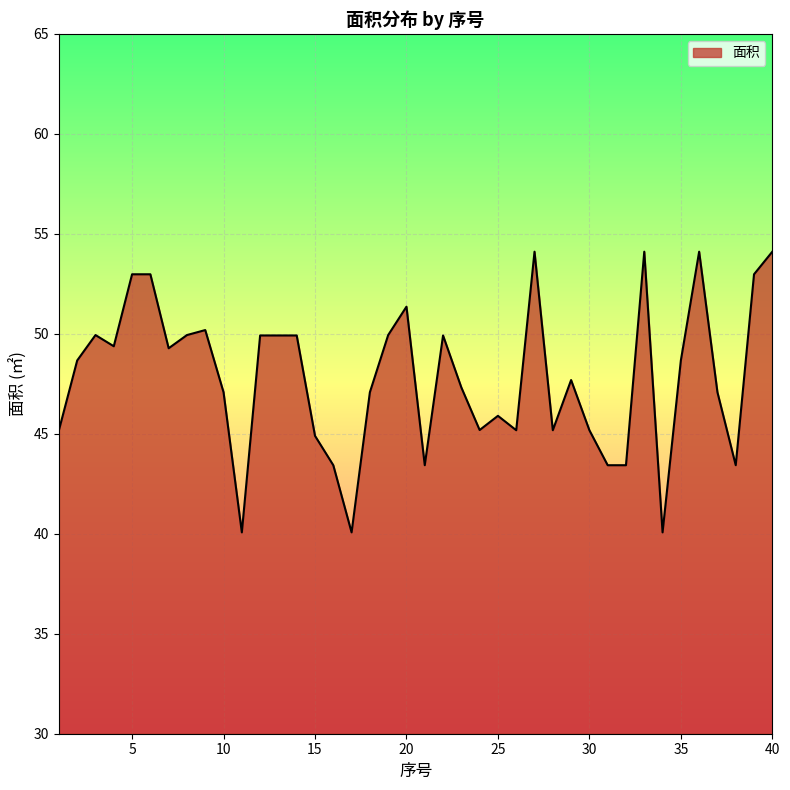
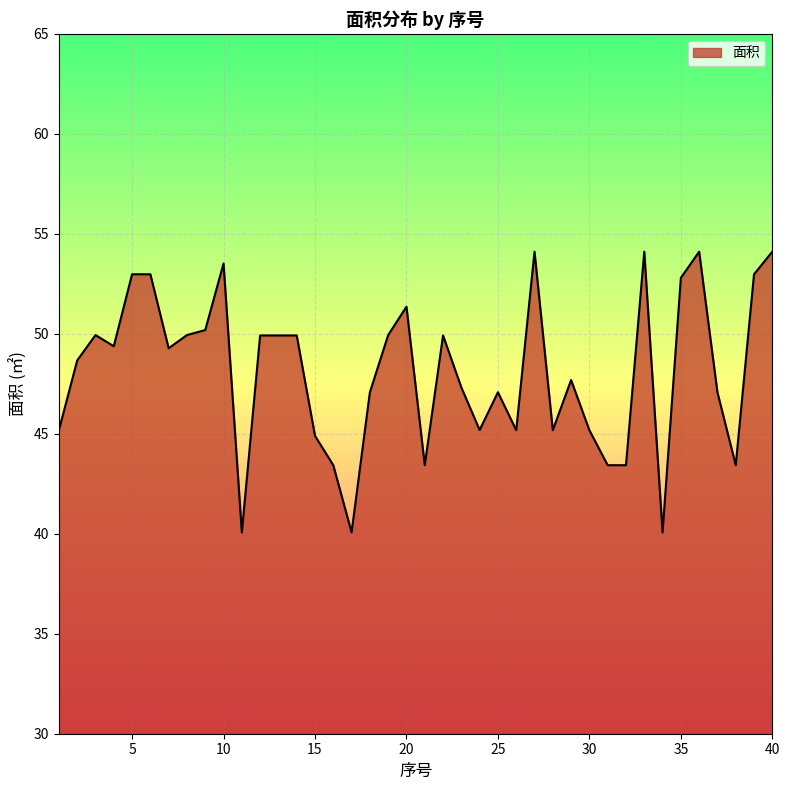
  {
    "5": 53.0,
-   "10": 47.1,
+   "10": 53.5,
    "15": 44.9,
    "20": 51.4,
-   "25": 45.9,
+   "25": 47.1,
    "30": 45.2,
-   "35": 48.7,
+   "35": 52.8,
    "40": 54.1
  }
